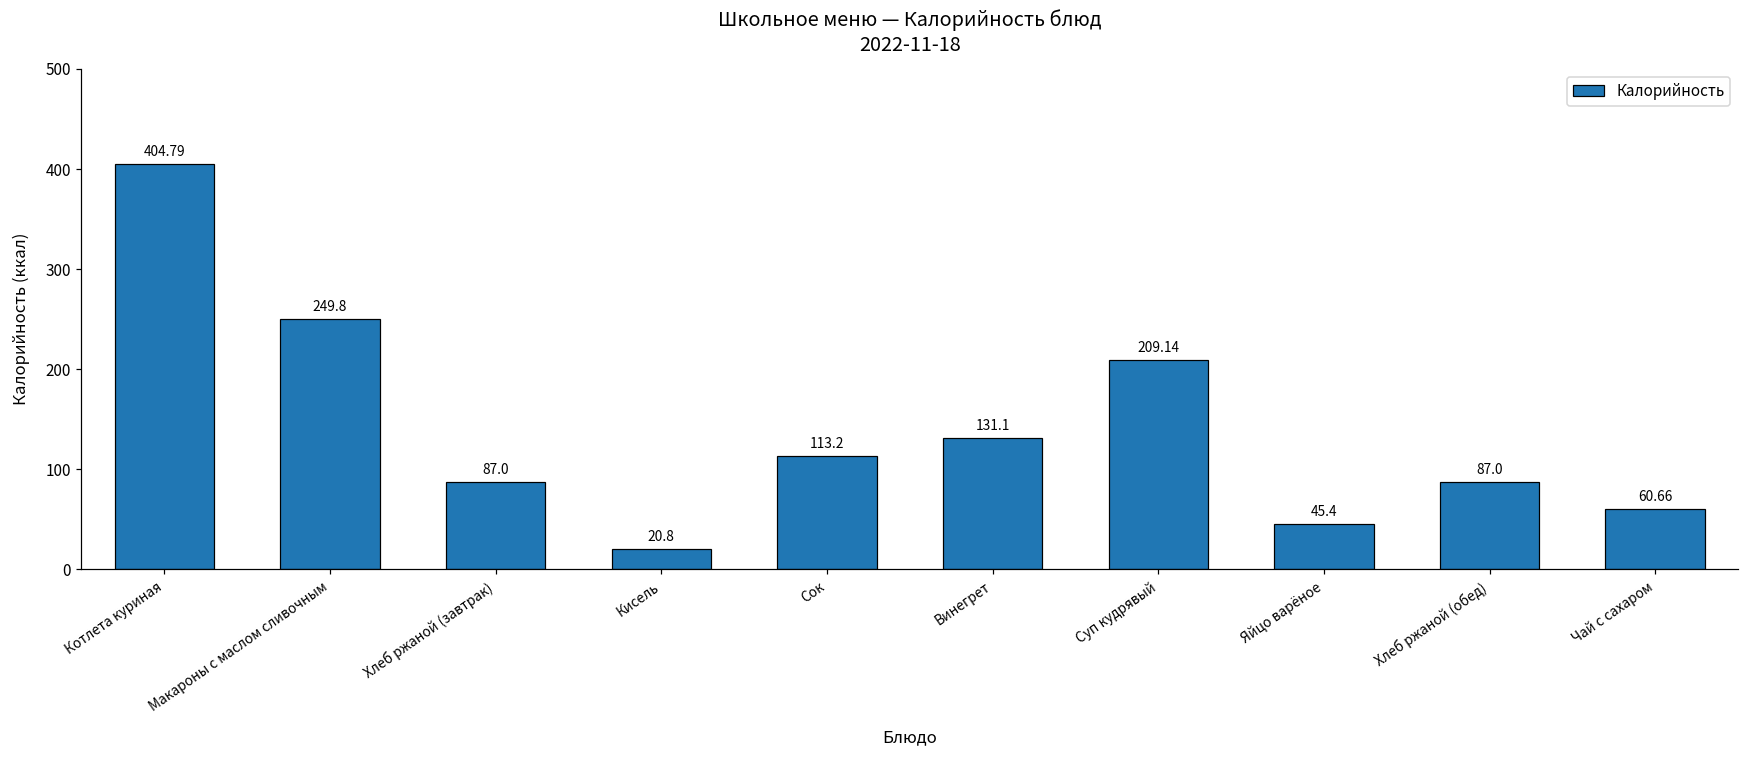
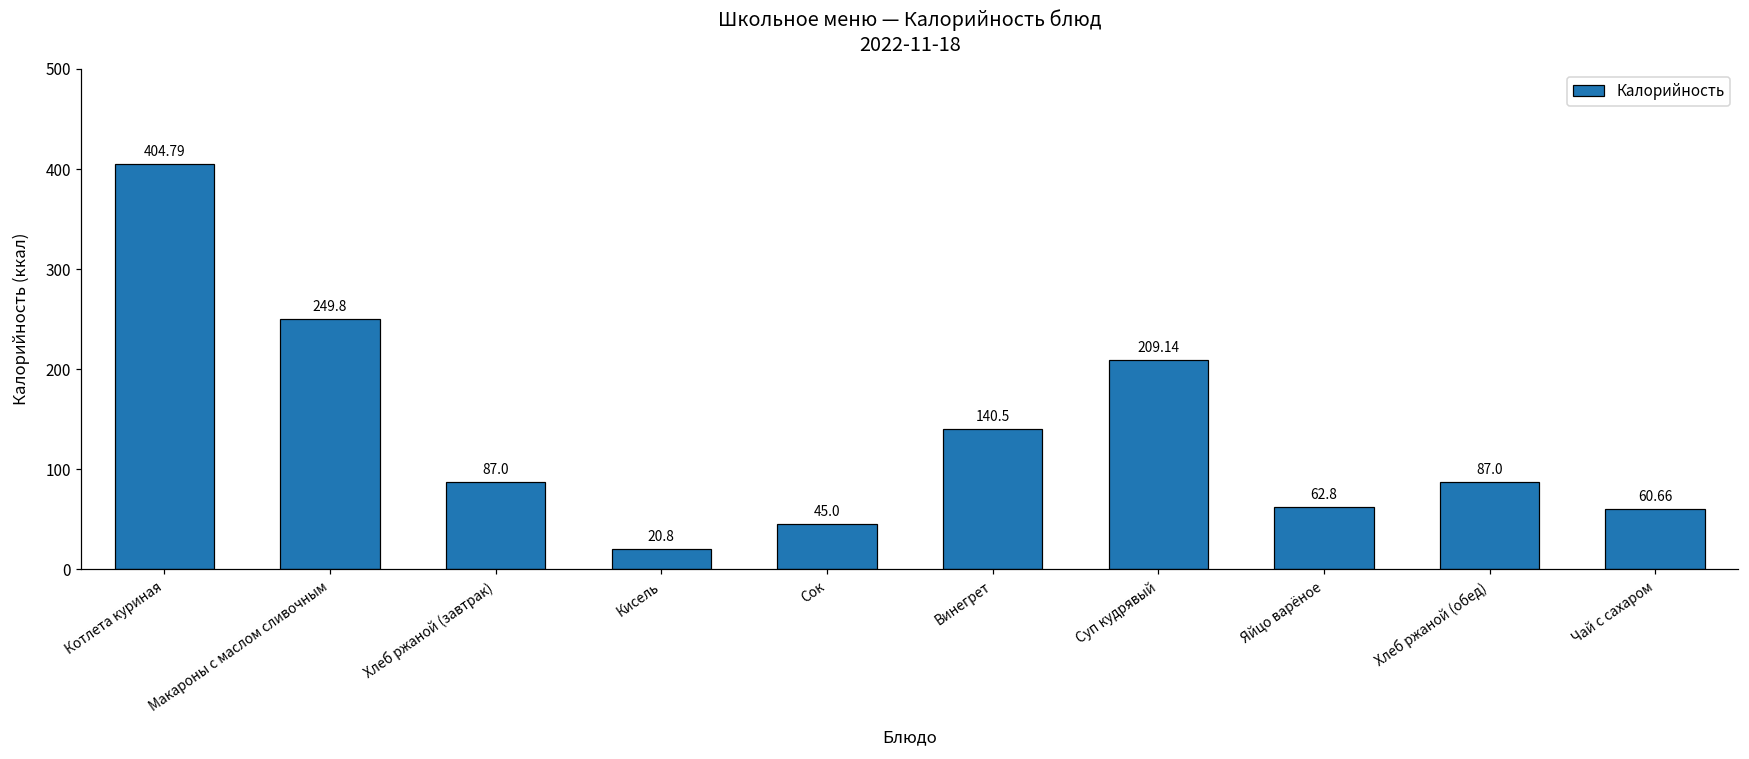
  {
    "Котлета куриная": 404.79,
    "Макароны с маслом сливочным": 249.8,
    "Хлеб ржаной (завтрак)": 87.0,
    "Кисель": 20.8,
-   "Сок": 113.2,
-   "Винегрет": 131.1,
+   "Сок": 45.0,
+   "Винегрет": 140.5,
    "Суп кудрявый": 209.14,
-   "Яйцо варёное": 45.4,
+   "Яйцо варёное": 62.8,
    "Хлеб ржаной (обед)": 87.0,
    "Чай с сахаром": 60.66
  }
